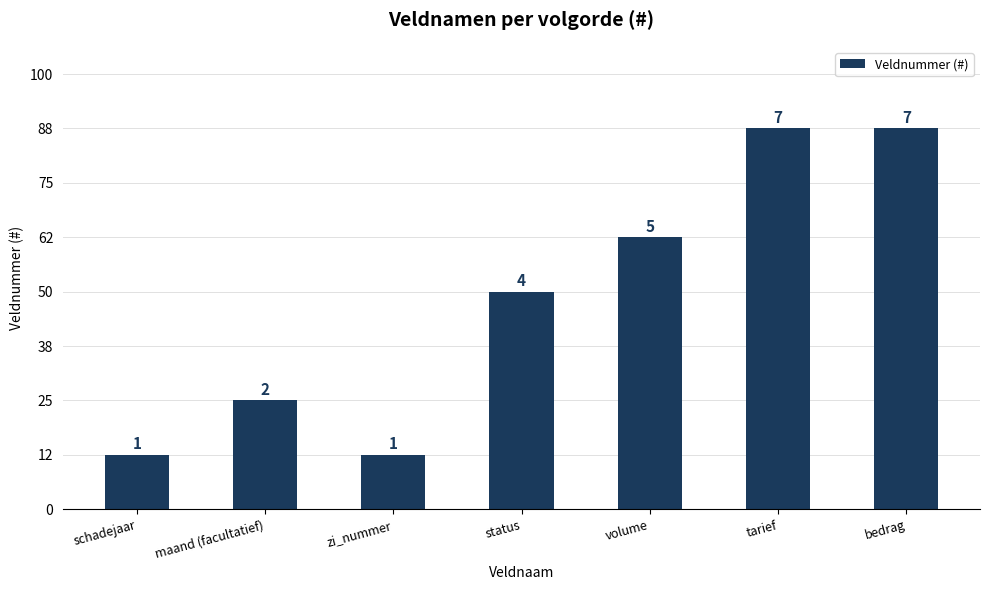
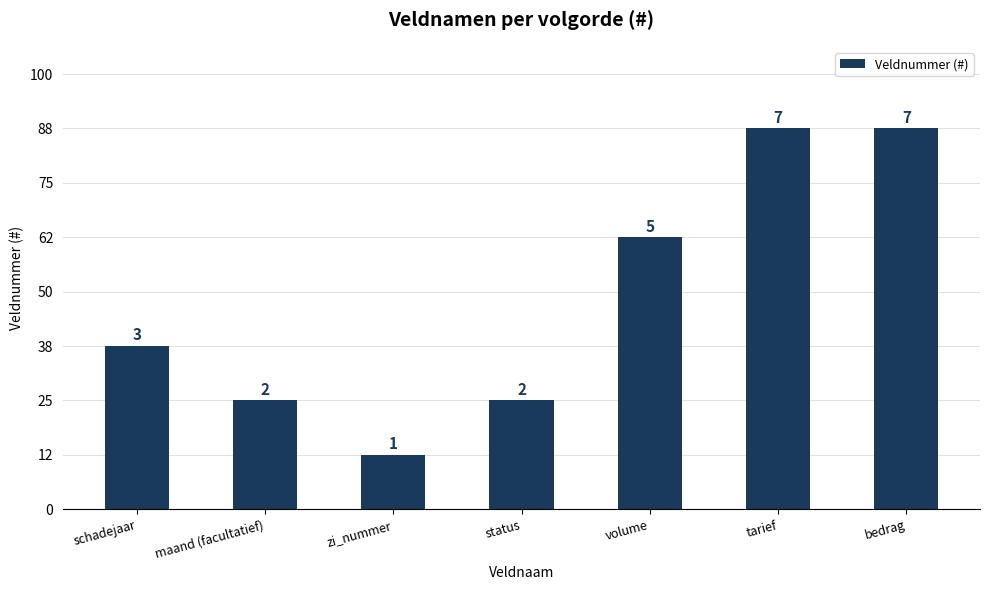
  {
-   "schadejaar": 1,
+   "schadejaar": 3,
    "maand (facultatief)": 2,
    "zi_nummer": 1,
-   "status": 4,
+   "status": 2,
    "volume": 5,
    "tarief": 7,
    "bedrag": 7
  }
